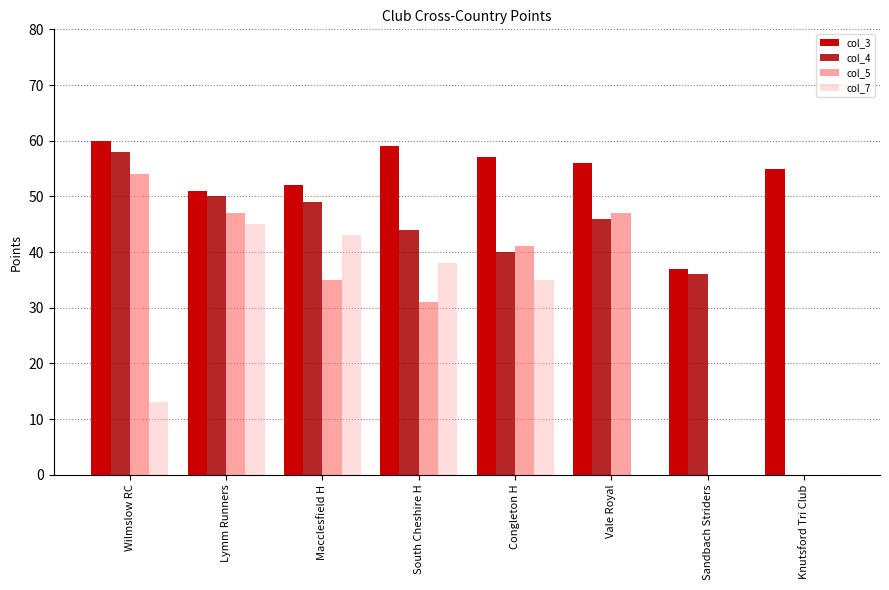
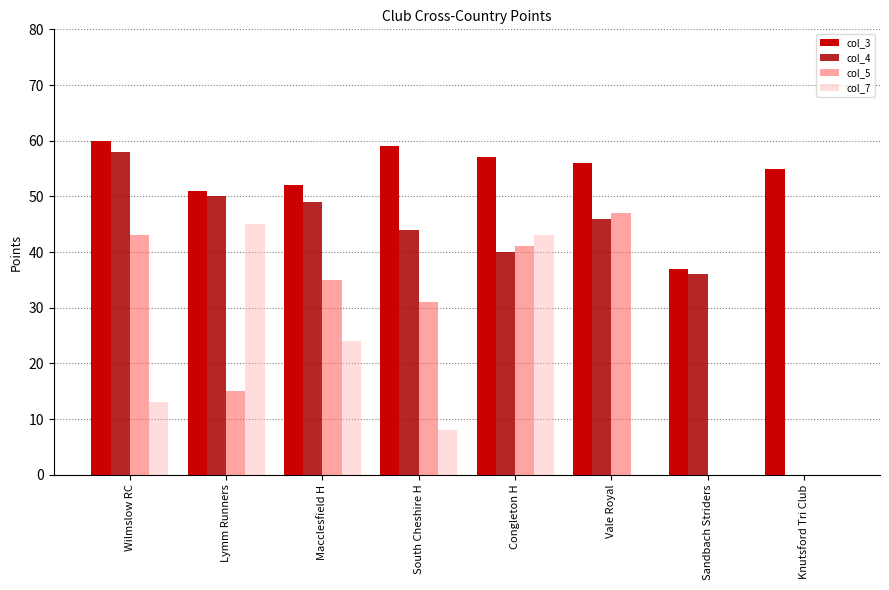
  {
    "col_5": {
-     "Wilmslow RC": 54,
-     "Lymm Runners": 47,
+     "Wilmslow RC": 43,
+     "Lymm Runners": 15,
      "Macclesfield H": 35,
      "South Cheshire H": 31,
      "Congleton H": 41,
      "Vale Royal": 47,
      "Sandbach Striders": 0,
      "Knutsford Tri Club": 0
    },
    "col_7": {
      "Wilmslow RC": 13,
      "Lymm Runners": 45,
-     "Macclesfield H": 43,
-     "South Cheshire H": 38,
-     "Congleton H": 35,
+     "Macclesfield H": 24,
+     "South Cheshire H": 8,
+     "Congleton H": 43,
      "Vale Royal": 0,
      "Sandbach Striders": 0,
      "Knutsford Tri Club": 0
    }
  }
